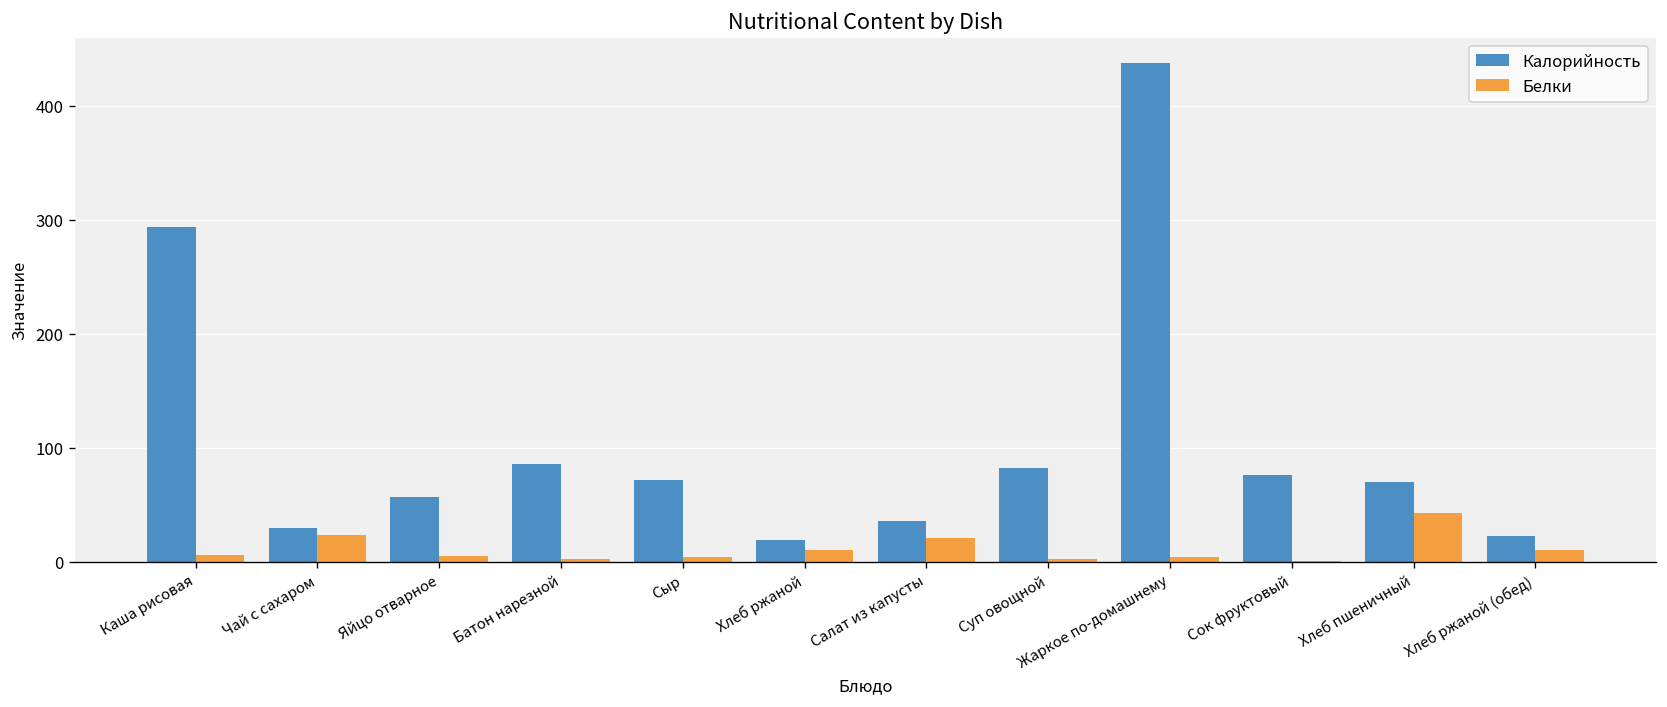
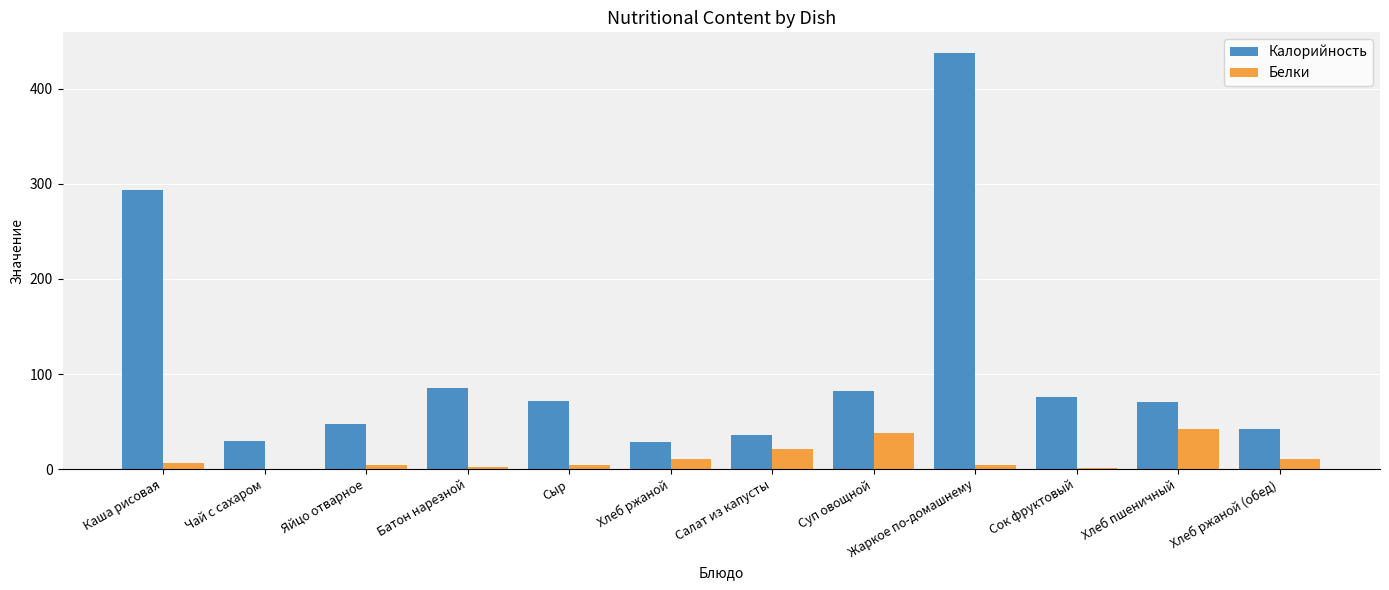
  {
    "Калорийность": {
      "Каша рисовая": 290,
      "Чай с сахаром": 30,
-     "Яйцо отварное": 60,
+     "Яйцо отварное": 50,
      "Батон нарезной": 90,
      "Сыр": 70,
-     "Хлеб ржаной": 20,
+     "Хлеб ржаной": 30,
      "Салат из капусты": 40,
      "Суп овощной": 80,
      "Жаркое по-домашнему": 440,
      "Сок фруктовый": 80,
      "Хлеб пшеничный": 70,
-     "Хлеб ржаной (обед)": 20
+     "Хлеб ржаной (обед)": 40
    },
    "Белки": {
      "Каша рисовая": 10,
-     "Чай с сахаром": 20,
+     "Чай с сахаром": 0,
      "Яйцо отварное": 0,
      "Сыр": 0,
      "Хлеб ржаной": 10,
      "Салат из капусты": 20,
-     "Суп овощной": 0,
+     "Суп овощной": 40,
      "Жаркое по-домашнему": 0,
      "Хлеб пшеничный": 40,
      "Хлеб ржаной (обед)": 10
    }
  }
